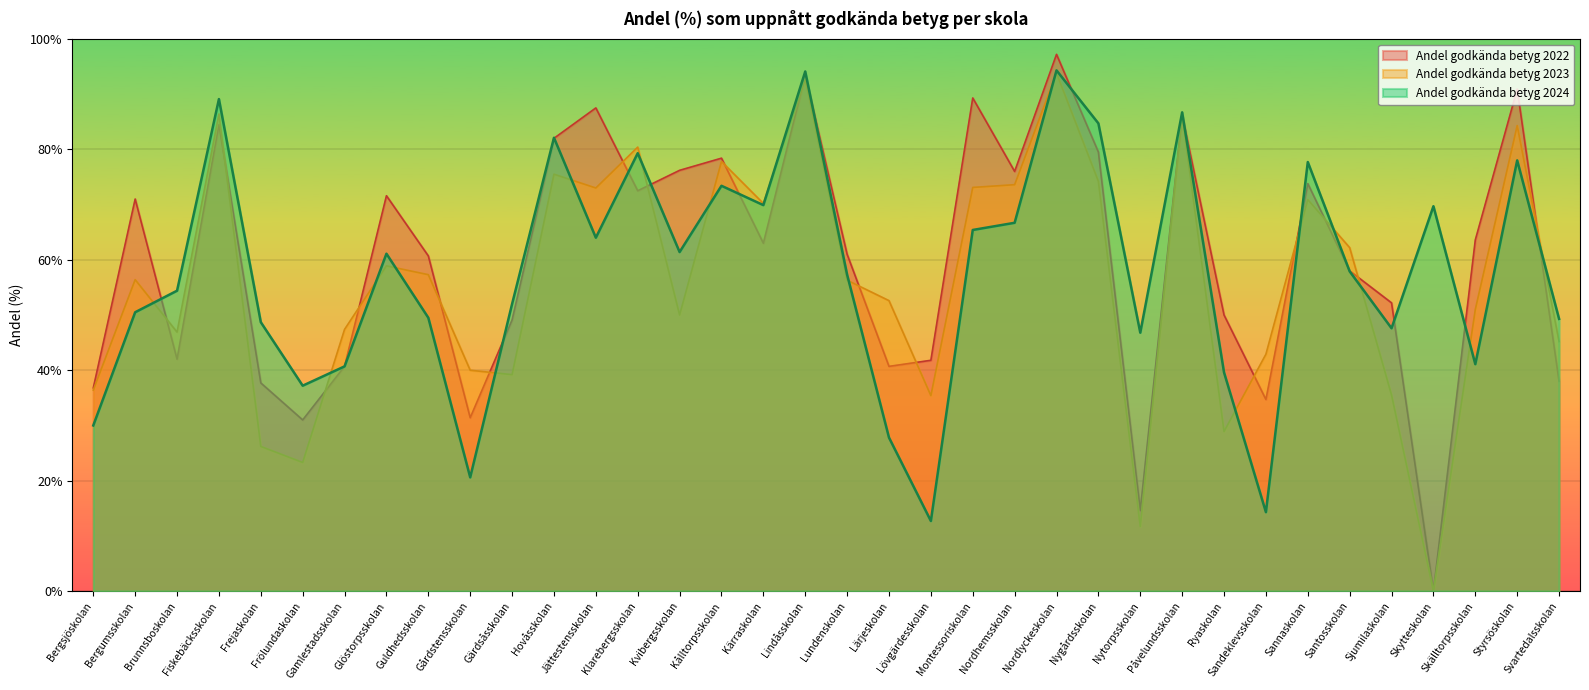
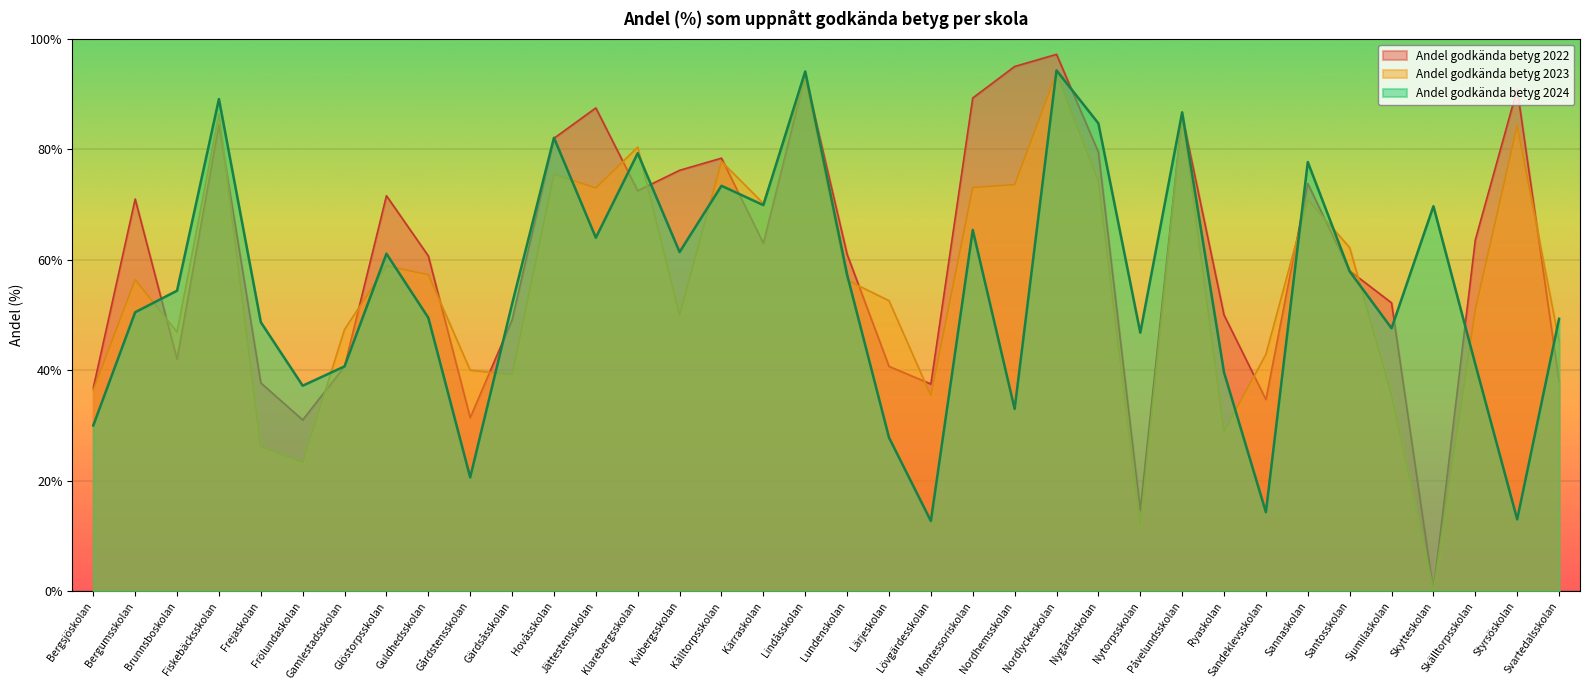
  {
    "Andel godkända betyg 2022": {
      "Bergumsskolan": "71%",
      "Brunnsboskolan": "42%",
      "Fiskebäcksskolan": "85%",
      "Frejaskolan": "38%",
      "Frölundaskolan": "31%",
      "Glöstorpsskolan": "72%",
      "Guldhedsskolan": "61%",
      "Gårdstensskolan": "31%",
      "Gärdsåsskolan": "49%",
      "Jättestensskolan": "88%",
      "Klarebergsskolan": "73%",
      "Kvibergsskolan": "76%",
      "Kålltorpsskolan": "78%",
      "Kärraskolan": "63%",
      "Lindåsskolan": "93%",
      "Lundenskolan": "61%",
      "Lärjeskolan": "41%",
-     "Lövgärdesskolan": "42%",
+     "Lövgärdesskolan": "38%",
      "Montessoriskolan": "89%",
-     "Nordhemsskolan": "76%",
+     "Nordhemsskolan": "95%",
      "Nordlyckeskolan": "97%",
      "Nygårdsskolan": "80%",
      "Nytorpsskolan": "15%",
      "Ryaskolan": "50%",
      "Sandeklevsskolan": "35%",
      "Sannaskolan": "74%",
      "Sjumilaskolan": "52%",
      "Skälltorpsskolan": "64%",
      "Svartedalsskolan": "38%"
    },
    "Andel godkända betyg 2023": {
      "Bergumsskolan": "56%",
      "Brunnsboskolan": "47%",
      "Fiskebäcksskolan": "86%",
      "Frejaskolan": "26%",
      "Frölundaskolan": "23%",
      "Gamlestadsskolan": "47%",
      "Glöstorpsskolan": "59%",
      "Guldhedsskolan": "57%",
      "Gårdstensskolan": "40%",
      "Gärdsåsskolan": "39%",
      "Hovåsskolan": "76%",
      "Jättestensskolan": "73%",
      "Klarebergsskolan": "80%",
      "Kvibergsskolan": "50%",
      "Kålltorpsskolan": "78%",
      "Lindåsskolan": "93%",
      "Lundenskolan": "56%",
      "Lärjeskolan": "53%",
      "Lövgärdesskolan": "35%",
      "Montessoriskolan": "73%",
      "Nordhemsskolan": "74%",
      "Nordlyckeskolan": "94%",
      "Nygårdsskolan": "74%",
      "Nytorpsskolan": "12%",
      "Ryaskolan": "29%",
      "Sandeklevsskolan": "43%",
      "Sannaskolan": "71%",
      "Santosskolan": "62%",
      "Sjumilaskolan": "36%",
      "Skälltorpsskolan": "51%",
      "Styrsöskolan": "84%",
      "Svartedalsskolan": "45%"
    },
    "Andel godkända betyg 2024": {
      "Bergsjöskolan": "30%",
      "Bergumsskolan": "51%",
      "Brunnsboskolan": "54%",
      "Fiskebäcksskolan": "89%",
      "Frejaskolan": "49%",
      "Frölundaskolan": "37%",
      "Glöstorpsskolan": "61%",
      "Guldhedsskolan": "50%",
      "Gårdstensskolan": "21%",
      "Gärdsåsskolan": "52%",
      "Jättestensskolan": "64%",
      "Klarebergsskolan": "79%",
      "Kvibergsskolan": "61%",
      "Kålltorpsskolan": "73%",
      "Lindåsskolan": "94%",
      "Lundenskolan": "57%",
      "Lärjeskolan": "28%",
      "Lövgärdesskolan": "13%",
      "Montessoriskolan": "65%",
-     "Nordhemsskolan": "67%",
+     "Nordhemsskolan": "33%",
      "Nordlyckeskolan": "94%",
      "Nygårdsskolan": "85%",
      "Nytorpsskolan": "47%",
      "Ryaskolan": "40%",
      "Sandeklevsskolan": "14%",
      "Sannaskolan": "78%",
      "Sjumilaskolan": "48%",
      "Skytteskolan": "70%",
      "Skälltorpsskolan": "41%",
-     "Styrsöskolan": "78%",
+     "Styrsöskolan": "13%",
      "Svartedalsskolan": "49%"
    }
  }
